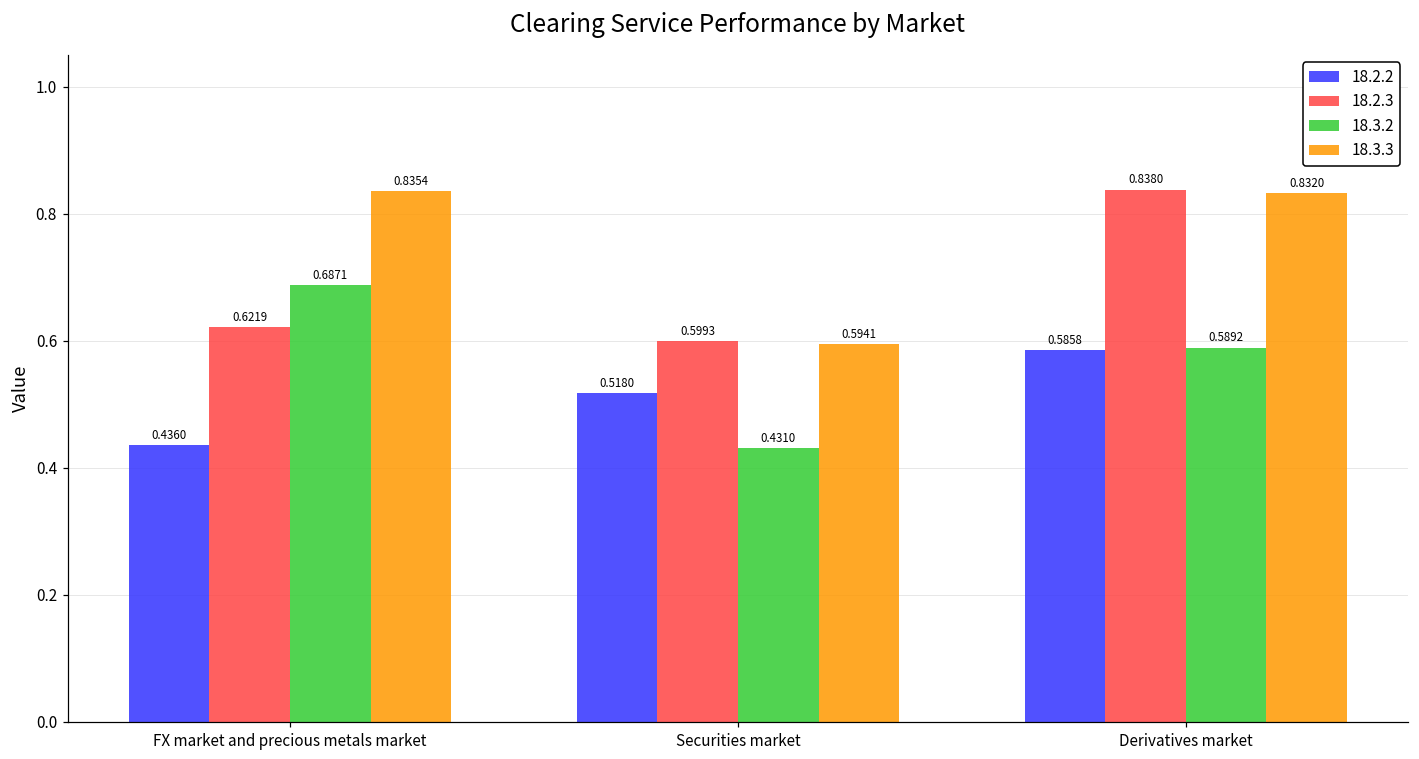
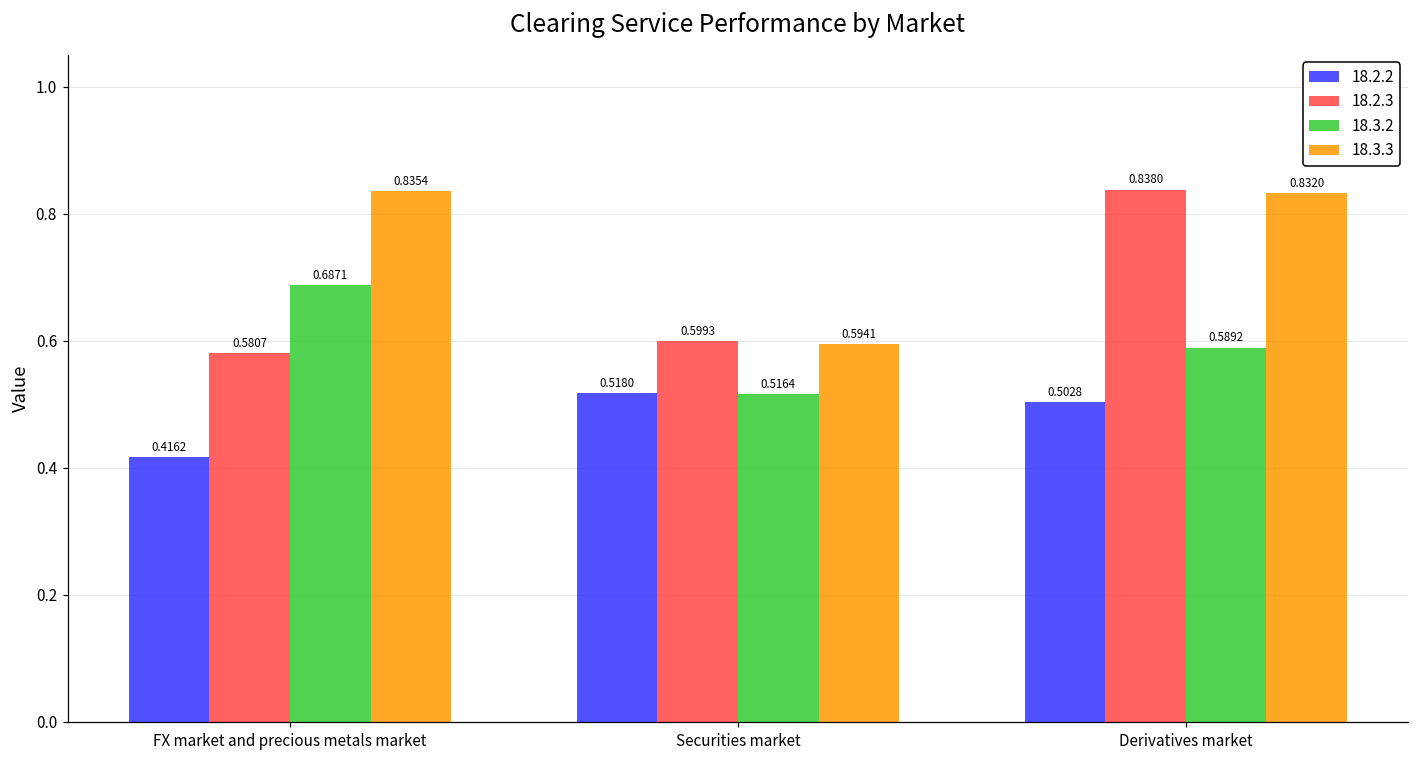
  {
    "18.2.2": {
-     "FX market and precious metals market": 0.4360,
+     "FX market and precious metals market": 0.4162,
      "Securities market": 0.5180,
-     "Derivatives market": 0.5858
+     "Derivatives market": 0.5028
    },
    "18.2.3": {
-     "FX market and precious metals market": 0.6219,
+     "FX market and precious metals market": 0.5807,
      "Securities market": 0.5993,
      "Derivatives market": 0.8380
    },
    "18.3.2": {
      "FX market and precious metals market": 0.6871,
-     "Securities market": 0.4310,
+     "Securities market": 0.5164,
      "Derivatives market": 0.5892
    },
    "18.3.3": {
      "FX market and precious metals market": 0.8354,
      "Securities market": 0.5941,
      "Derivatives market": 0.8320
    }
  }
